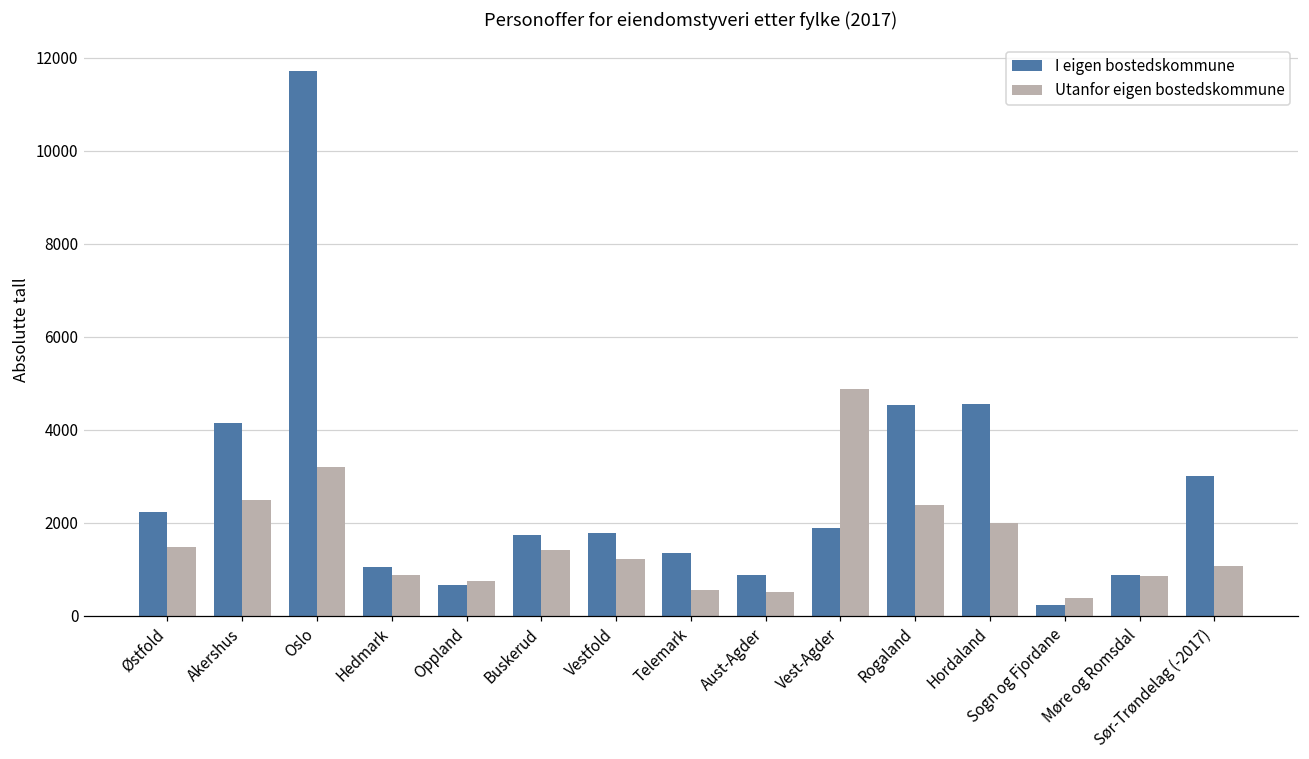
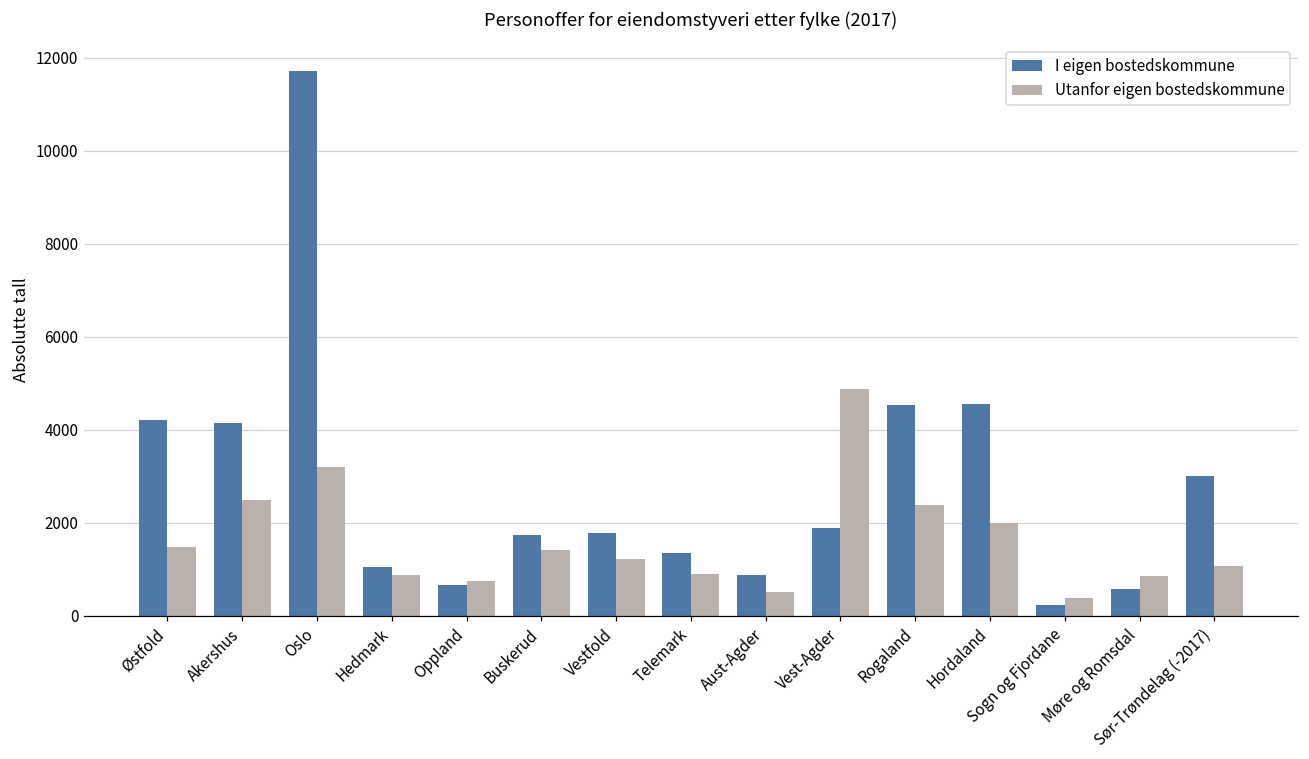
  {
    "I eigen bostedskommune": {
-     "Østfold": 2200,
+     "Østfold": 4200,
      "Akershus": 4100,
      "Oslo": 11700,
      "Hedmark": 1000,
      "Oppland": 700,
      "Buskerud": 1700,
      "Vestfold": 1800,
      "Telemark": 1400,
      "Aust-Agder": 900,
      "Vest-Agder": 1900,
      "Rogaland": 4500,
      "Hordaland": 4500,
      "Sogn og Fjordane": 200,
-     "Møre og Romsdal": 900,
+     "Møre og Romsdal": 600,
      "Sør-Trøndelag (-2017)": 3000
    },
    "Utanfor eigen bostedskommune": {
      "Østfold": 1500,
      "Akershus": 2500,
      "Oslo": 3200,
      "Hedmark": 900,
      "Oppland": 700,
      "Buskerud": 1400,
      "Vestfold": 1200,
-     "Telemark": 600,
+     "Telemark": 900,
      "Aust-Agder": 500,
      "Vest-Agder": 4900,
      "Rogaland": 2400,
      "Hordaland": 2000,
      "Sogn og Fjordane": 400,
      "Møre og Romsdal": 900,
      "Sør-Trøndelag (-2017)": 1100
    }
  }
